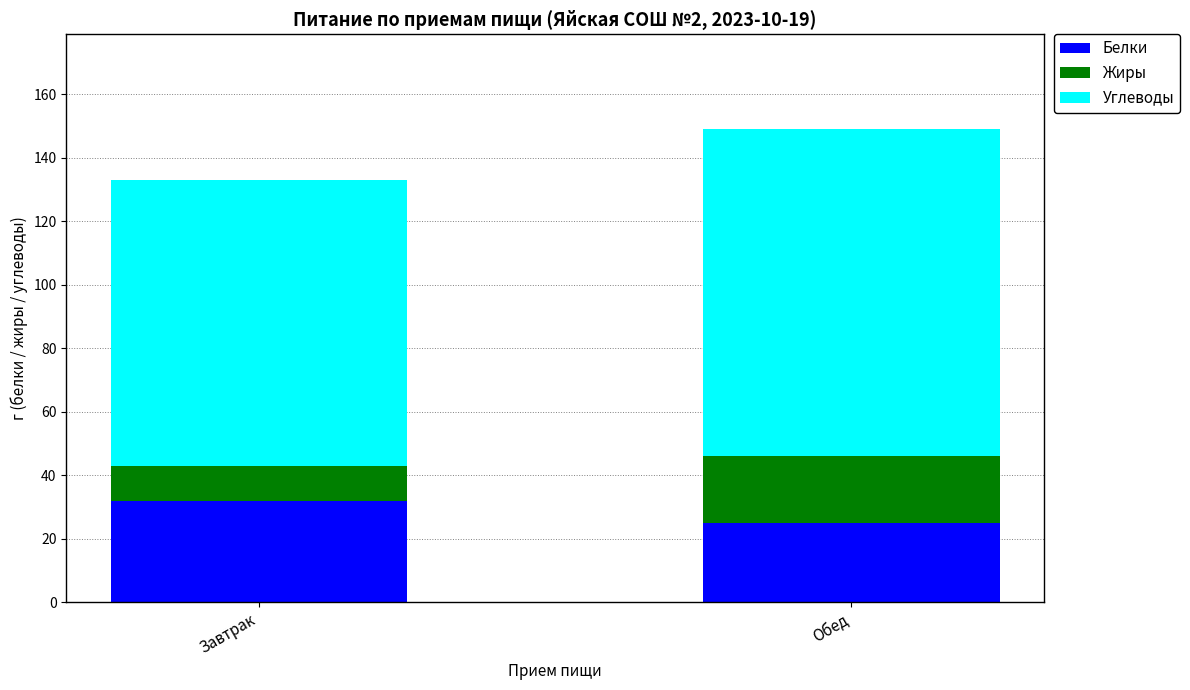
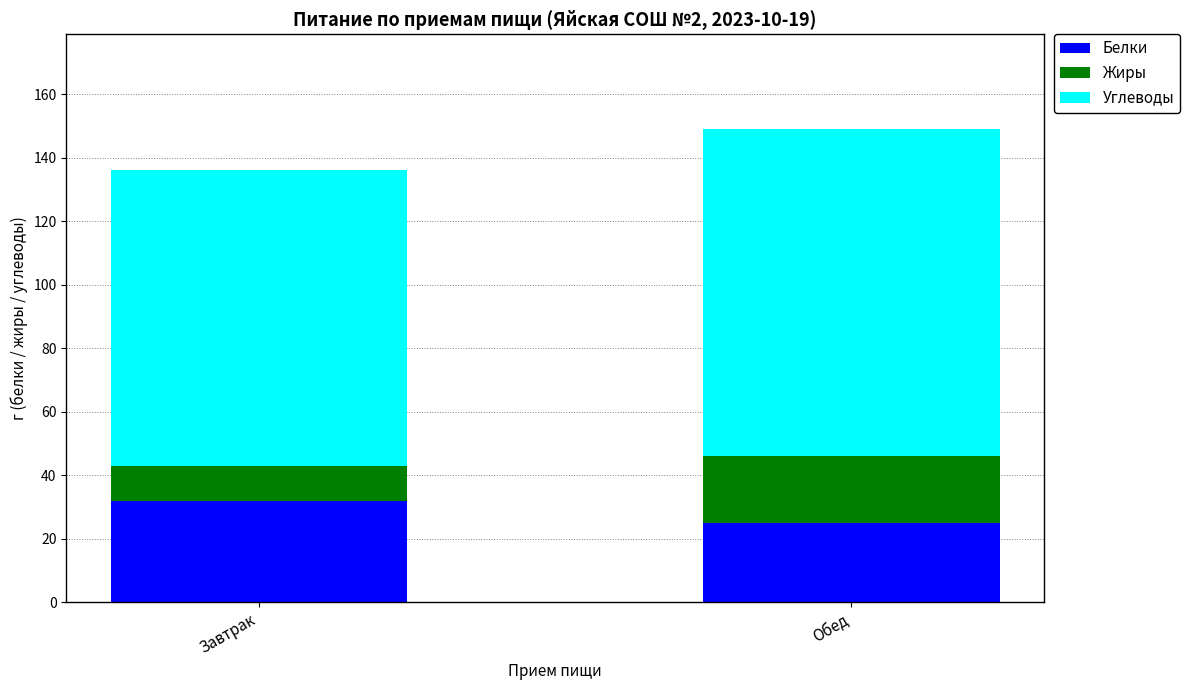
  {
    "Белки": {
      "Завтрак": 32,
      "Обед": 25
    },
    "Жиры": {
      "Завтрак": 11,
      "Обед": 21
    },
    "Углеводы": {
-     "Завтрак": 90,
+     "Завтрак": 93,
      "Обед": 103
    }
  }
